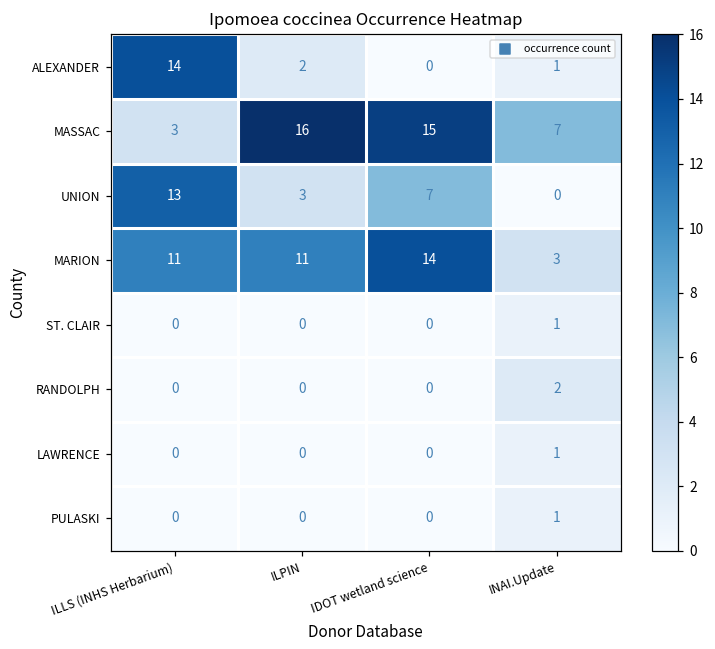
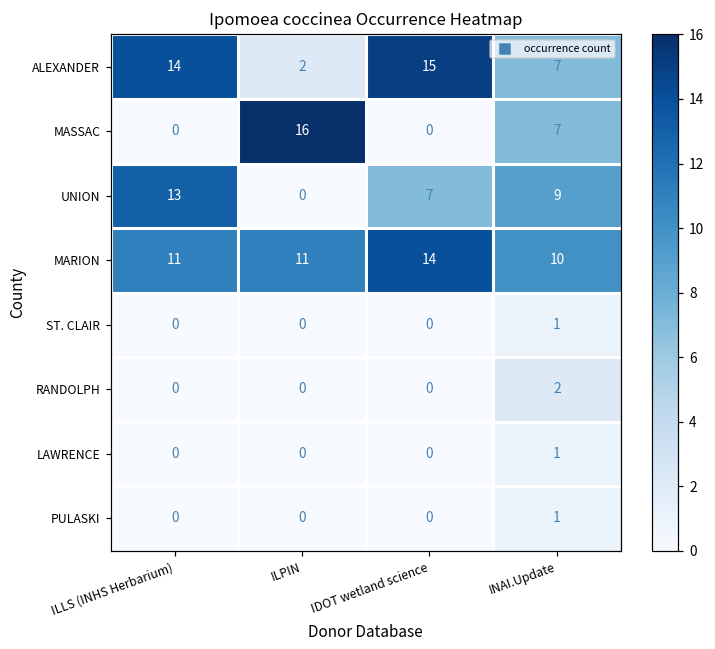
  {
    "ALEXANDER": {
      "ILLS (INHS Herbarium)": 14,
      "ILPIN": 2,
-     "IDOT wetland science": 0,
-     "INAI.Update": 1
+     "IDOT wetland science": 15,
+     "INAI.Update": 7
    },
    "MASSAC": {
-     "ILLS (INHS Herbarium)": 3,
+     "ILLS (INHS Herbarium)": 0,
      "ILPIN": 16,
-     "IDOT wetland science": 15,
+     "IDOT wetland science": 0,
      "INAI.Update": 7
    },
    "UNION": {
      "ILLS (INHS Herbarium)": 13,
-     "ILPIN": 3,
+     "ILPIN": 0,
      "IDOT wetland science": 7,
-     "INAI.Update": 0
+     "INAI.Update": 9
    },
    "MARION": {
      "ILLS (INHS Herbarium)": 11,
      "ILPIN": 11,
      "IDOT wetland science": 14,
-     "INAI.Update": 3
+     "INAI.Update": 10
    },
    "ST. CLAIR": {
      "ILLS (INHS Herbarium)": 0,
      "ILPIN": 0,
      "IDOT wetland science": 0,
      "INAI.Update": 1
    },
    "RANDOLPH": {
      "ILLS (INHS Herbarium)": 0,
      "ILPIN": 0,
      "IDOT wetland science": 0,
      "INAI.Update": 2
    },
    "LAWRENCE": {
      "ILLS (INHS Herbarium)": 0,
      "ILPIN": 0,
      "IDOT wetland science": 0,
      "INAI.Update": 1
    },
    "PULASKI": {
      "ILLS (INHS Herbarium)": 0,
      "ILPIN": 0,
      "IDOT wetland science": 0,
      "INAI.Update": 1
    }
  }
